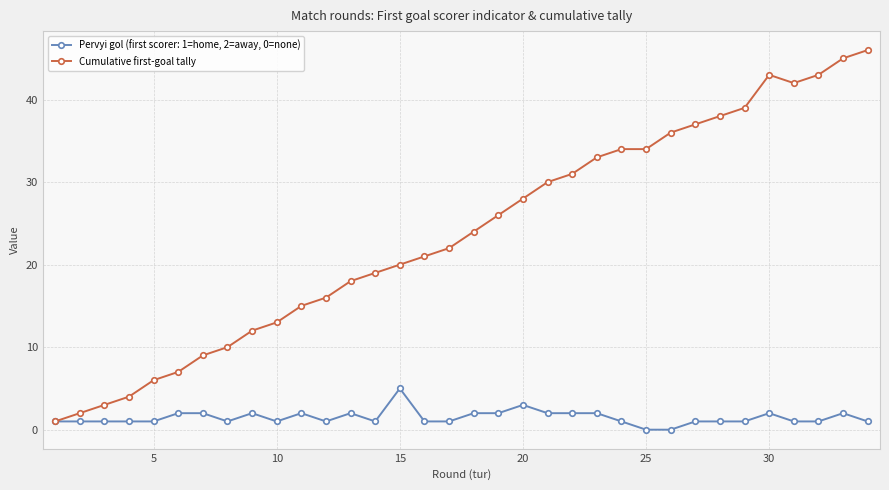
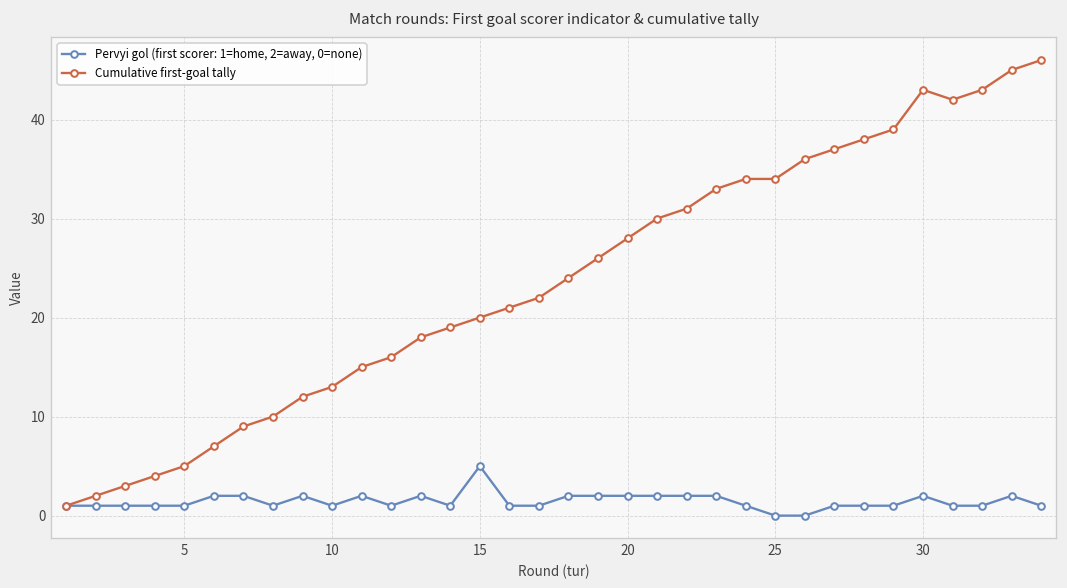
  {
    "Pervyi gol (first scorer: 1=home, 2=away, 0=none)": {
      "5": 1,
      "10": 1,
      "15": 5,
-     "20": 3,
+     "20": 2,
      "25": 0,
      "30": 2
    },
    "Cumulative first-goal tally": {
-     "5": 6,
+     "5": 5,
      "10": 13,
      "15": 20,
      "20": 28,
      "25": 34,
      "30": 43
    }
  }
